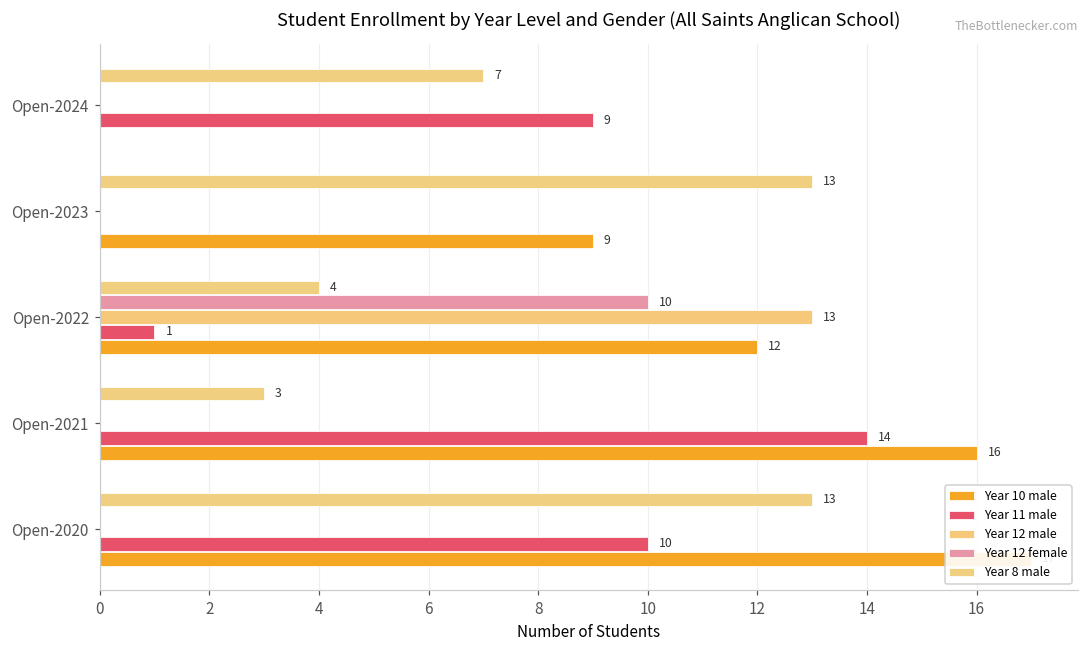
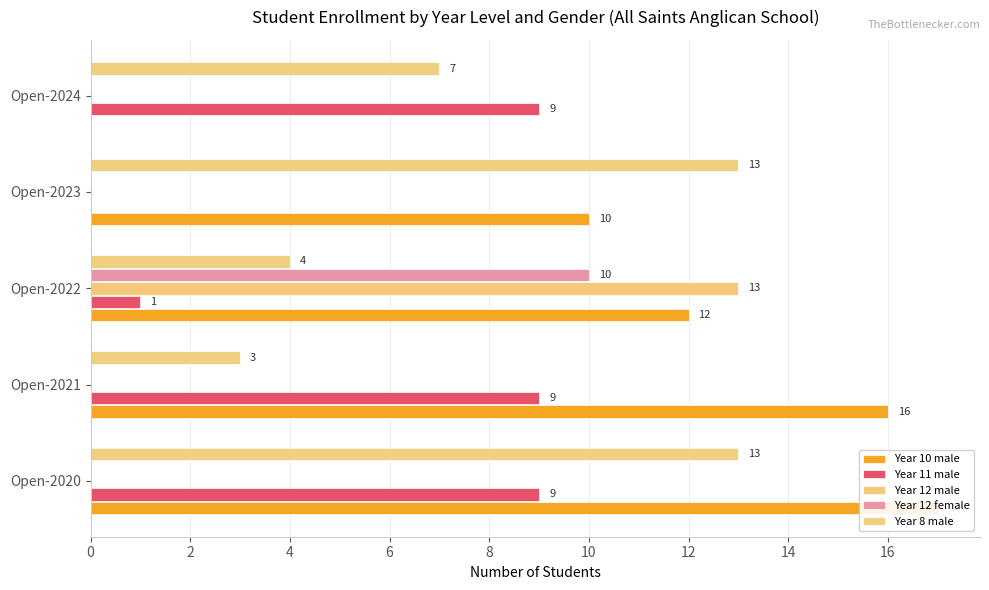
  {
    "Year 10 male": {
-     "Open-2023": 9,
+     "Open-2023": 10,
      "Open-2022": 12,
      "Open-2021": 16
    },
    "Year 11 male": {
      "Open-2024": 9,
      "Open-2022": 1,
-     "Open-2021": 14,
-     "Open-2020": 10
+     "Open-2021": 9,
+     "Open-2020": 9
    },
    "Year 12 female": {
      "Open-2022": 10
    }
  }
